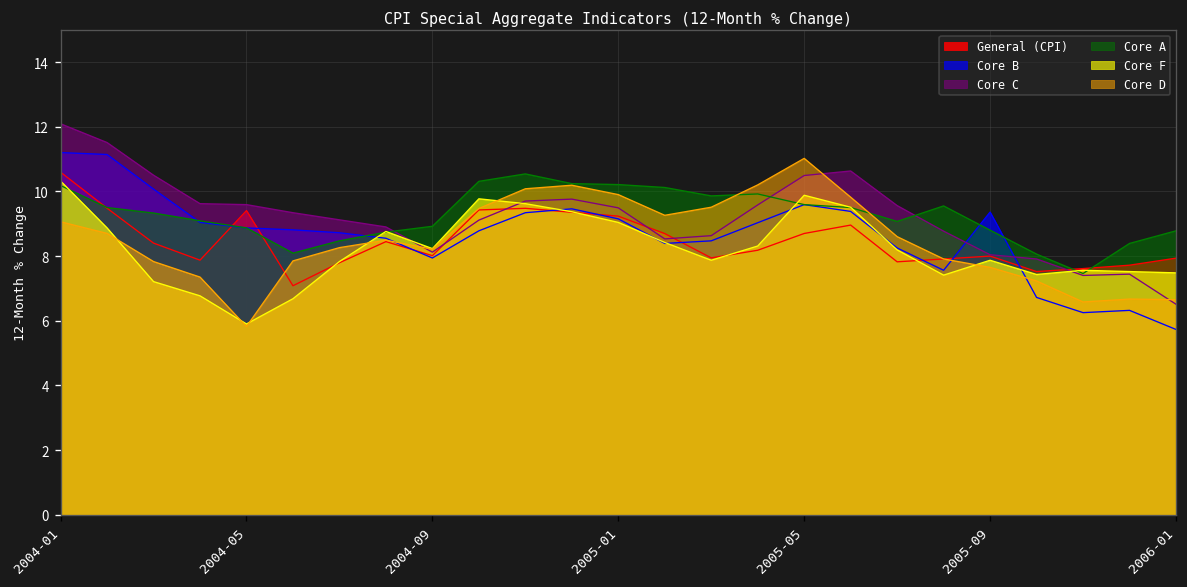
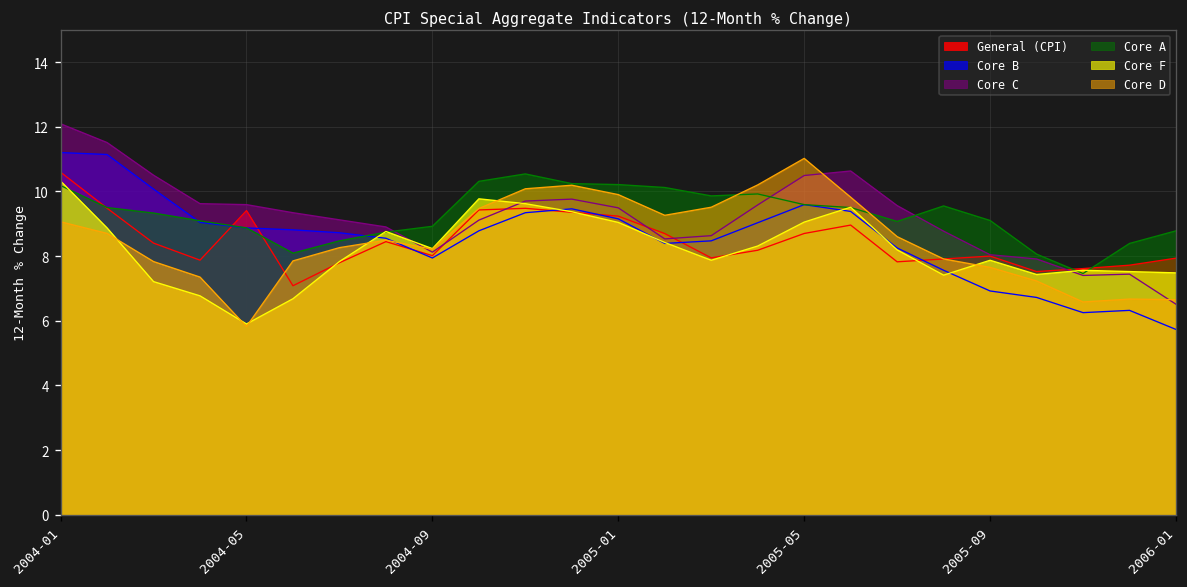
  {
    "General (CPI)": {
      "2004-01": 10.6,
      "2004-05": 9.4,
      "2005-05": 8.7,
      "2006-01": 7.9
    },
    "Core B": {
      "2004-01": 11.2,
-     "2005-09": 9.4,
+     "2005-09": 6.9,
      "2006-01": 5.7
    },
    "Core C": {
      "2004-01": 12.1,
      "2004-05": 9.6,
      "2005-01": 9.5,
      "2005-05": 10.5,
      "2006-01": 6.5
    },
    "Core A": {
      "2004-01": 10.2,
      "2004-09": 8.9,
      "2005-01": 10.2,
-     "2005-09": 8.8,
+     "2005-09": 9.1,
      "2006-01": 8.8
    },
    "Core F": {
      "2004-01": 10.3,
      "2005-01": 9.0,
-     "2005-05": 9.9,
+     "2005-05": 9.1,
      "2005-09": 7.9,
      "2006-01": 7.5
    },
    "Core D": {
      "2004-01": 9.1,
      "2005-01": 9.9,
      "2005-05": 11.0,
      "2005-09": 7.7,
      "2006-01": 6.7
    }
  }
